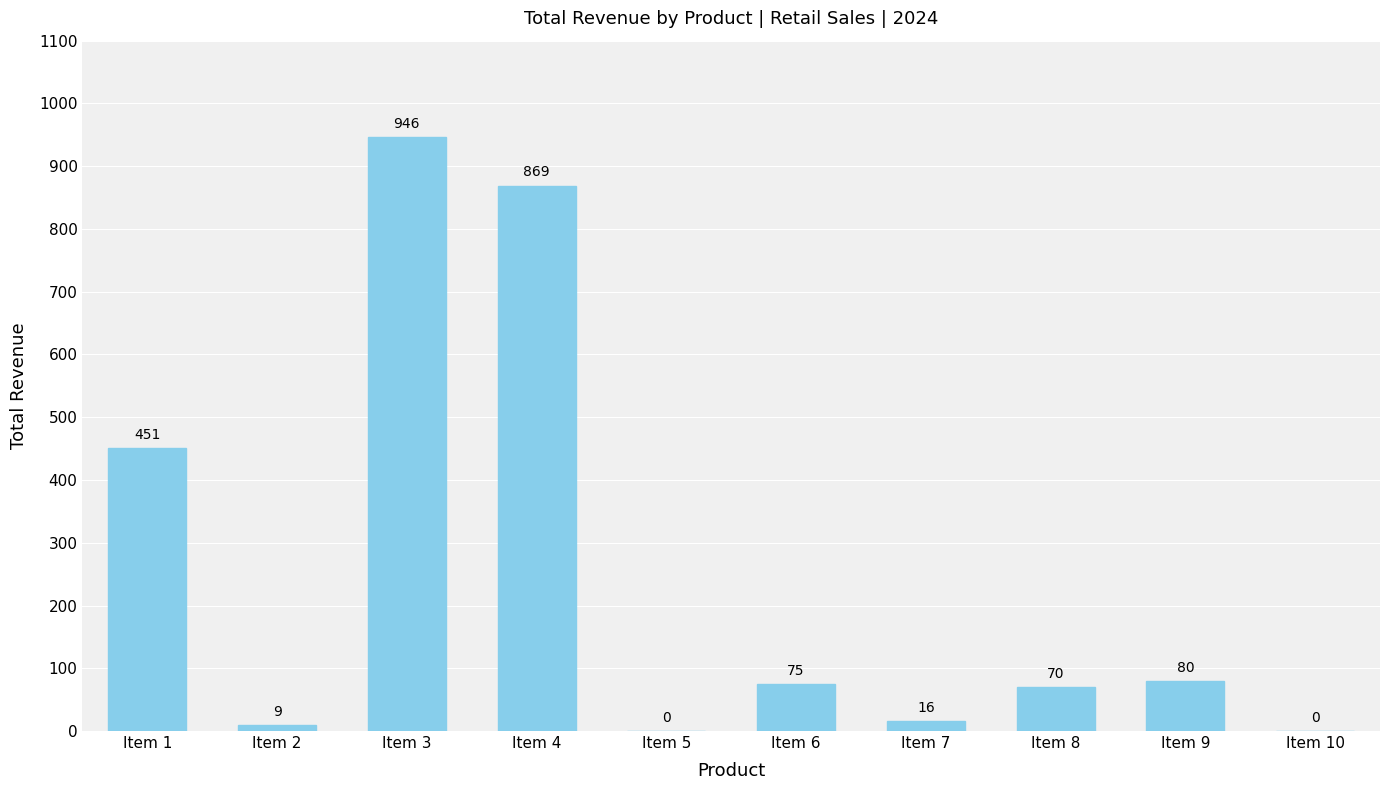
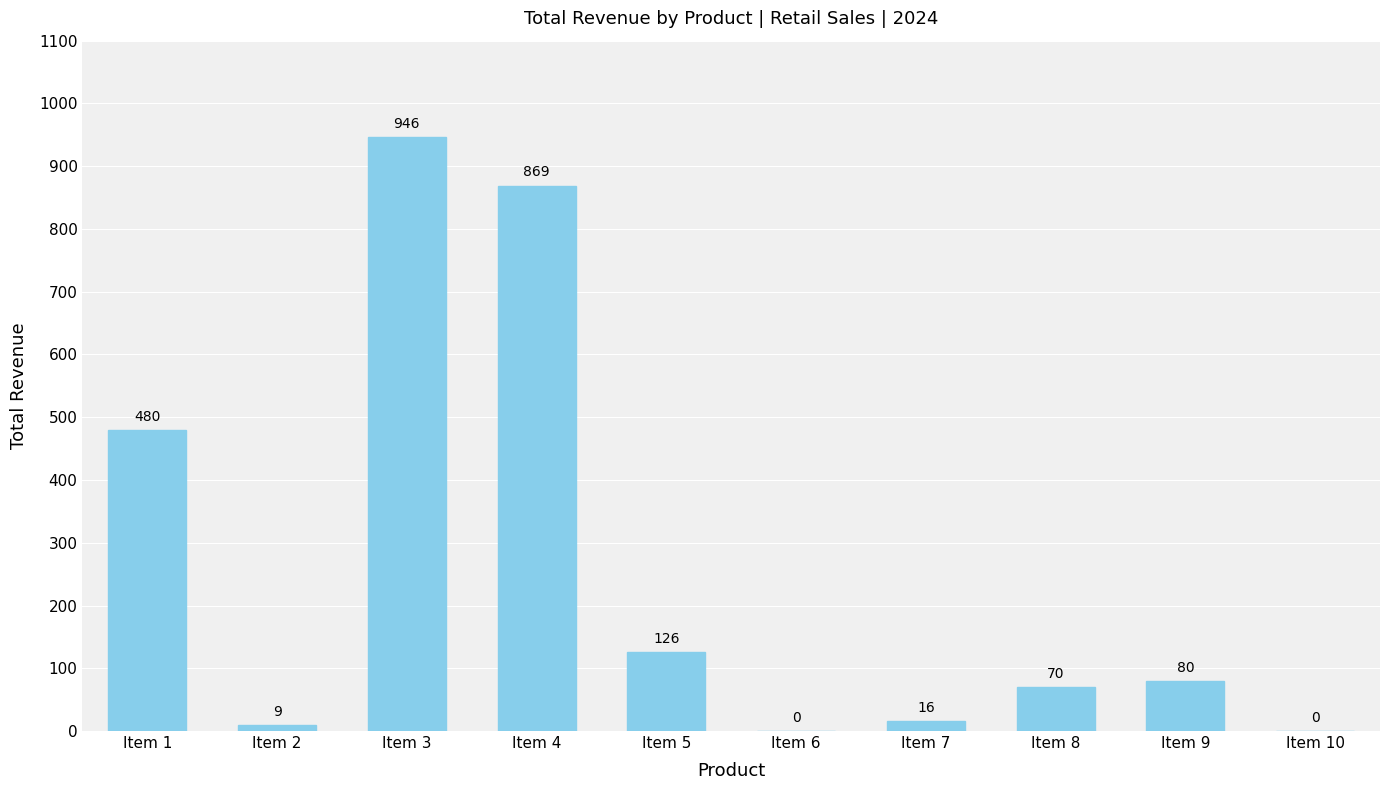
  {
-   "Item 1": 451,
+   "Item 1": 480,
    "Item 2": 9,
    "Item 3": 946,
    "Item 4": 869,
-   "Item 5": 0,
-   "Item 6": 75,
+   "Item 5": 126,
+   "Item 6": 0,
    "Item 7": 16,
    "Item 8": 70,
    "Item 9": 80,
    "Item 10": 0
  }
